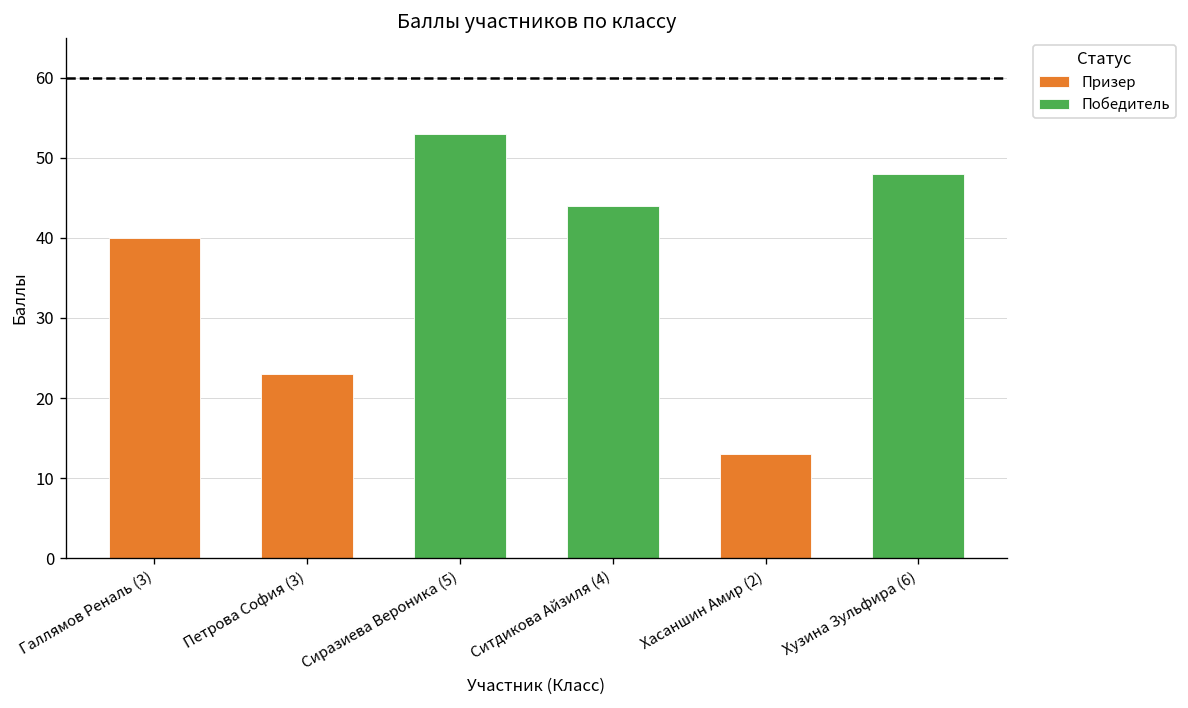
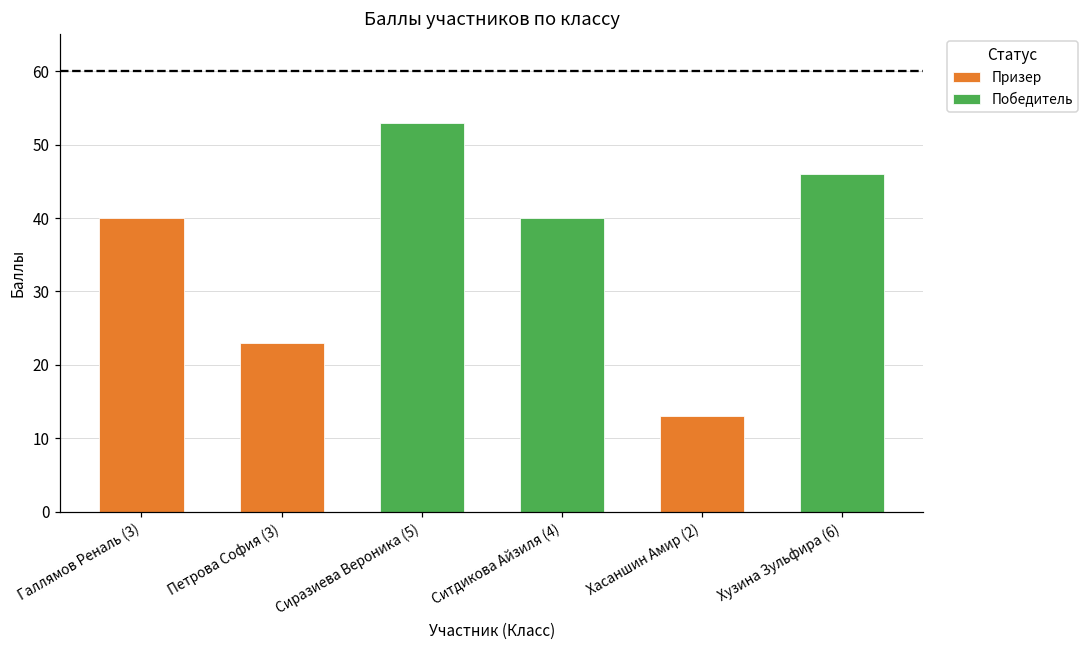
  {
    "Галлямов Реналь (3)": 40,
    "Петрова София (3)": 23,
    "Сиразиева Вероника (5)": 53,
-   "Ситдикова Айзиля (4)": 44,
+   "Ситдикова Айзиля (4)": 40,
    "Хасаншин Амир (2)": 13,
-   "Хузина Зульфира (6)": 48
+   "Хузина Зульфира (6)": 46
  }
